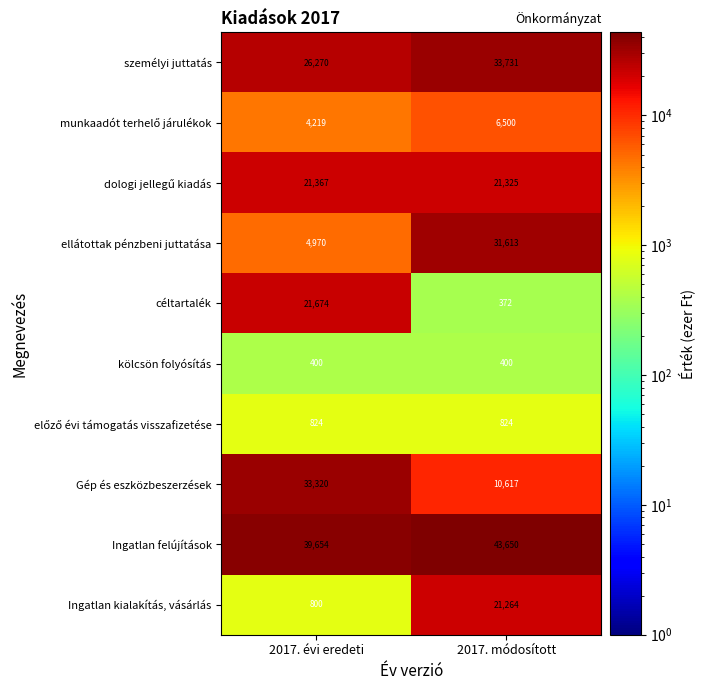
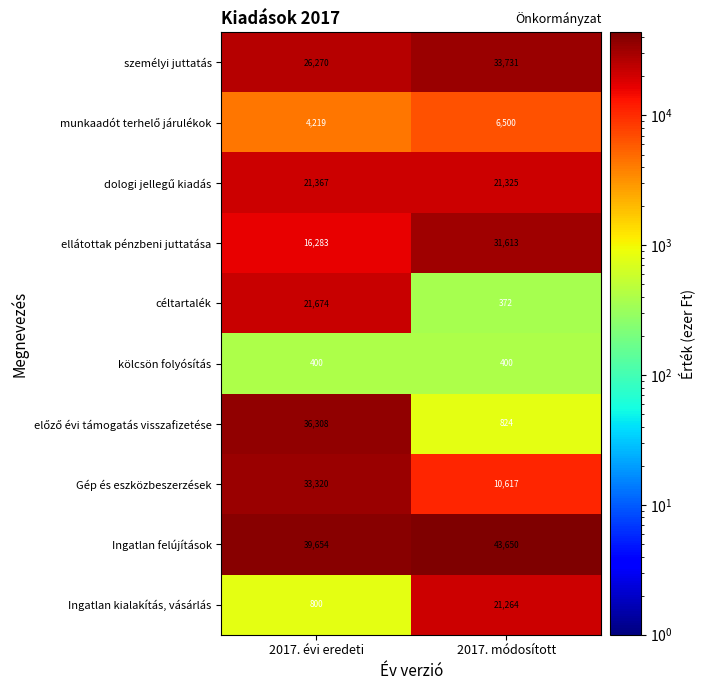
  {
    "személyi juttatás": {
      "2017. évi eredeti": "26,270",
      "2017. módosított": "33,731"
    },
    "munkaadót terhelő járulékok": {
      "2017. évi eredeti": "4,219",
      "2017. módosított": "6,500"
    },
    "dologi jellegű kiadás": {
      "2017. évi eredeti": "21,367",
      "2017. módosított": "21,325"
    },
    "ellátottak pénzbeni juttatása": {
-     "2017. évi eredeti": "4,970",
+     "2017. évi eredeti": "16,283",
      "2017. módosított": "31,613"
    },
    "céltartalék": {
      "2017. évi eredeti": "21,674",
      "2017. módosított": "372"
    },
    "kölcsön folyósítás": {
      "2017. évi eredeti": "400",
      "2017. módosított": "400"
    },
    "előző évi támogatás visszafizetése": {
-     "2017. évi eredeti": "824",
+     "2017. évi eredeti": "36,308",
      "2017. módosított": "824"
    },
    "Gép és eszközbeszerzések": {
      "2017. évi eredeti": "33,320",
      "2017. módosított": "10,617"
    },
    "Ingatlan felújítások": {
      "2017. évi eredeti": "39,654",
      "2017. módosított": "43,650"
    },
    "Ingatlan kialakítás, vásárlás": {
      "2017. évi eredeti": "800",
      "2017. módosított": "21,264"
    }
  }
